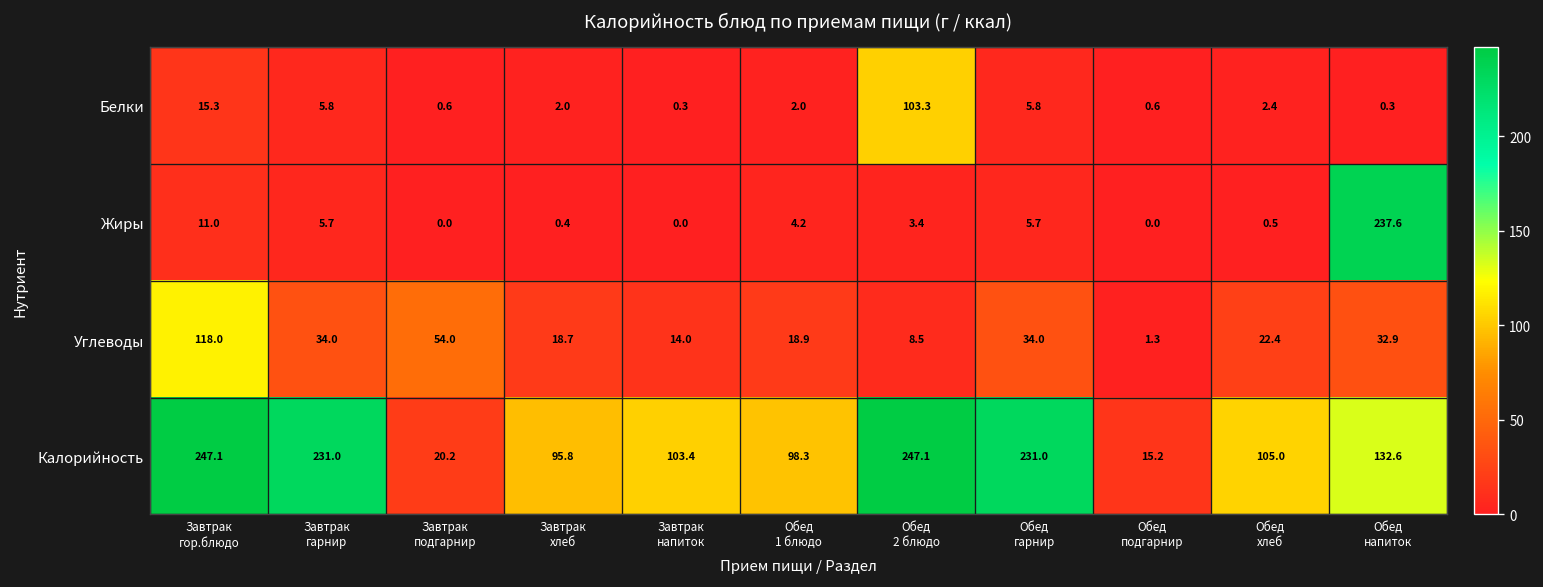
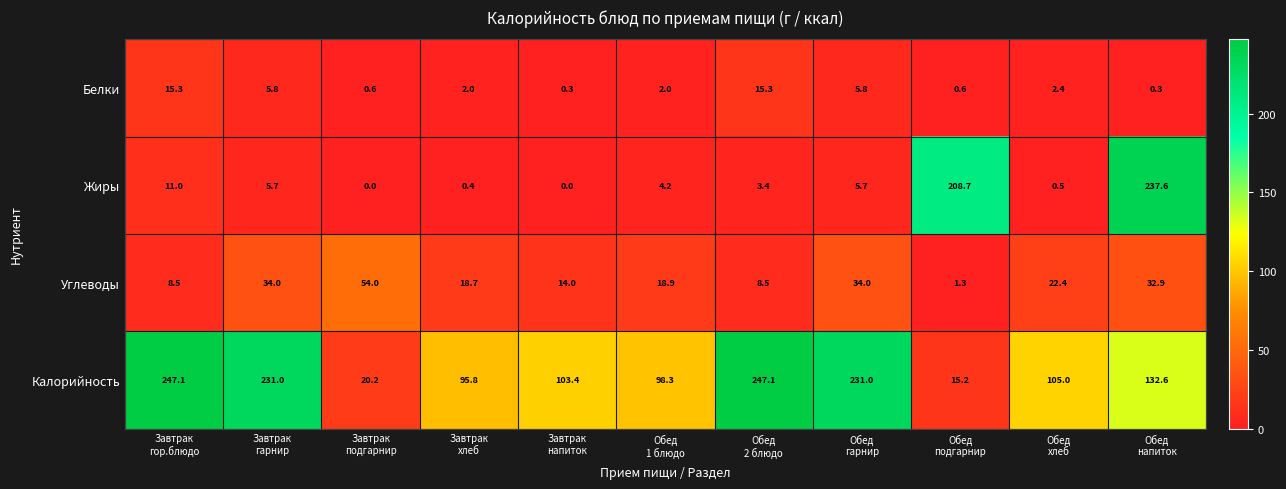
  {
    "Белки": {
      "Завтрак гор.блюдо": 15.3,
      "Завтрак гарнир": 5.8,
      "Завтрак подгарнир": 0.6,
      "Завтрак хлеб": 2.0,
      "Завтрак напиток": 0.3,
      "Обед 1 блюдо": 2.0,
-     "Обед 2 блюдо": 103.3,
+     "Обед 2 блюдо": 15.3,
      "Обед гарнир": 5.8,
      "Обед подгарнир": 0.6,
      "Обед хлеб": 2.4,
      "Обед напиток": 0.3
    },
    "Жиры": {
      "Завтрак гор.блюдо": 11.0,
      "Завтрак гарнир": 5.7,
      "Завтрак подгарнир": 0.0,
      "Завтрак хлеб": 0.4,
      "Завтрак напиток": 0.0,
      "Обед 1 блюдо": 4.2,
      "Обед 2 блюдо": 3.4,
      "Обед гарнир": 5.7,
-     "Обед подгарнир": 0.0,
+     "Обед подгарнир": 208.7,
      "Обед хлеб": 0.5,
      "Обед напиток": 237.6
    },
    "Углеводы": {
-     "Завтрак гор.блюдо": 118.0,
+     "Завтрак гор.блюдо": 8.5,
      "Завтрак гарнир": 34.0,
      "Завтрак подгарнир": 54.0,
      "Завтрак хлеб": 18.7,
      "Завтрак напиток": 14.0,
      "Обед 1 блюдо": 18.9,
      "Обед 2 блюдо": 8.5,
      "Обед гарнир": 34.0,
      "Обед подгарнир": 1.3,
      "Обед хлеб": 22.4,
      "Обед напиток": 32.9
    },
    "Калорийность": {
      "Завтрак гор.блюдо": 247.1,
      "Завтрак гарнир": 231.0,
      "Завтрак подгарнир": 20.2,
      "Завтрак хлеб": 95.8,
      "Завтрак напиток": 103.4,
      "Обед 1 блюдо": 98.3,
      "Обед 2 блюдо": 247.1,
      "Обед гарнир": 231.0,
      "Обед подгарнир": 15.2,
      "Обед хлеб": 105.0,
      "Обед напиток": 132.6
    }
  }
